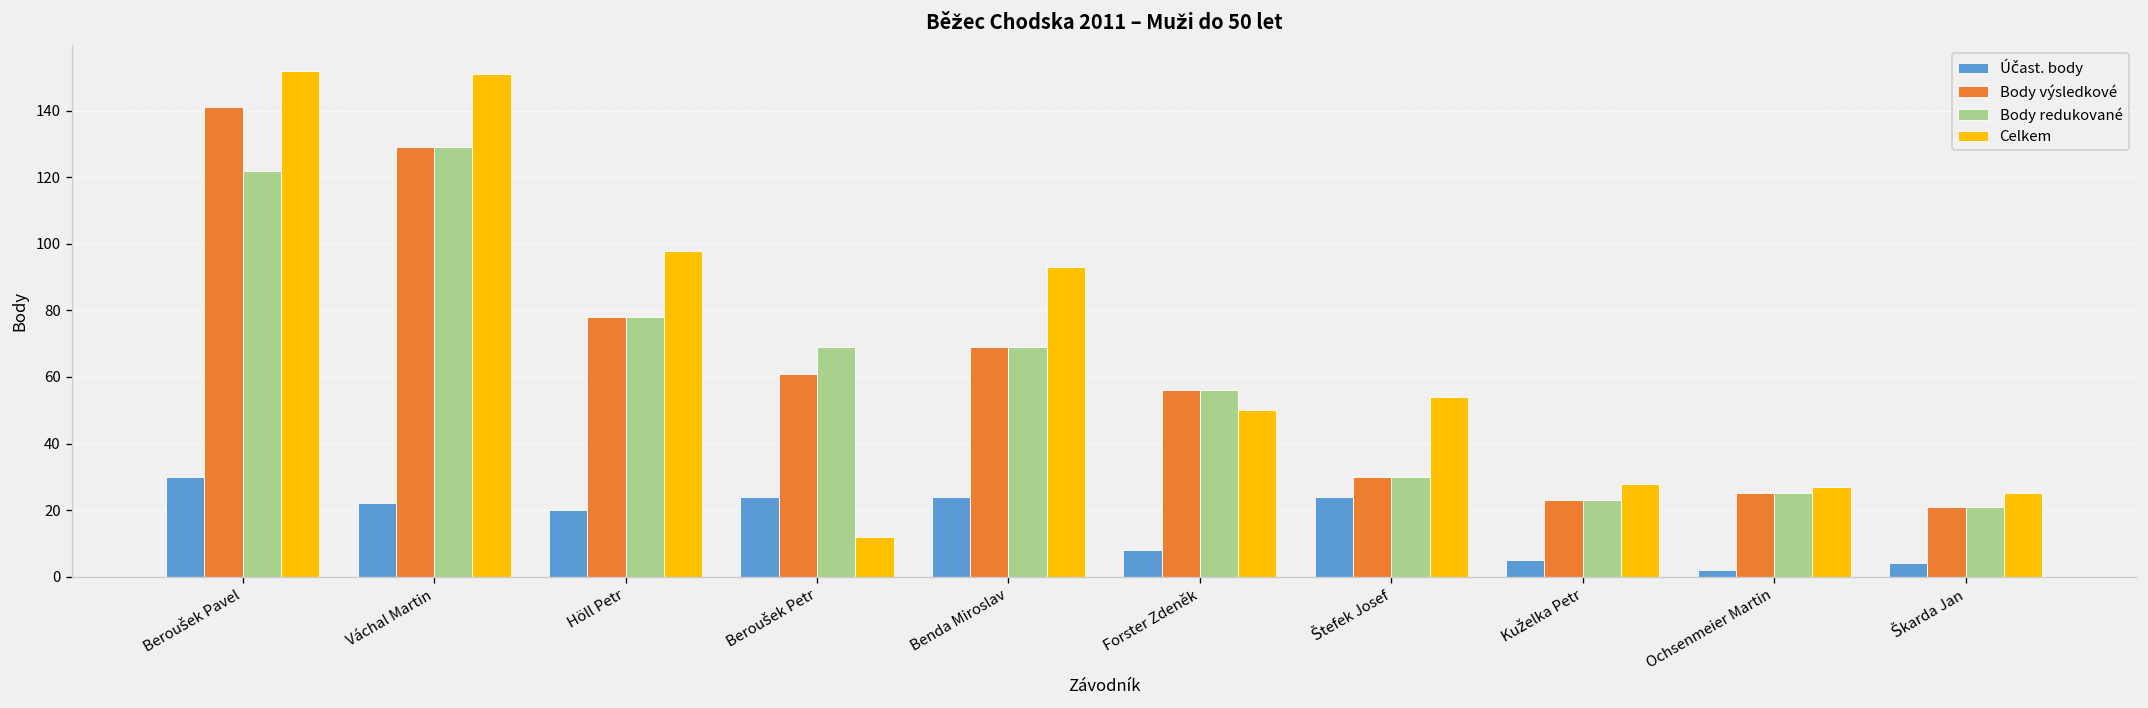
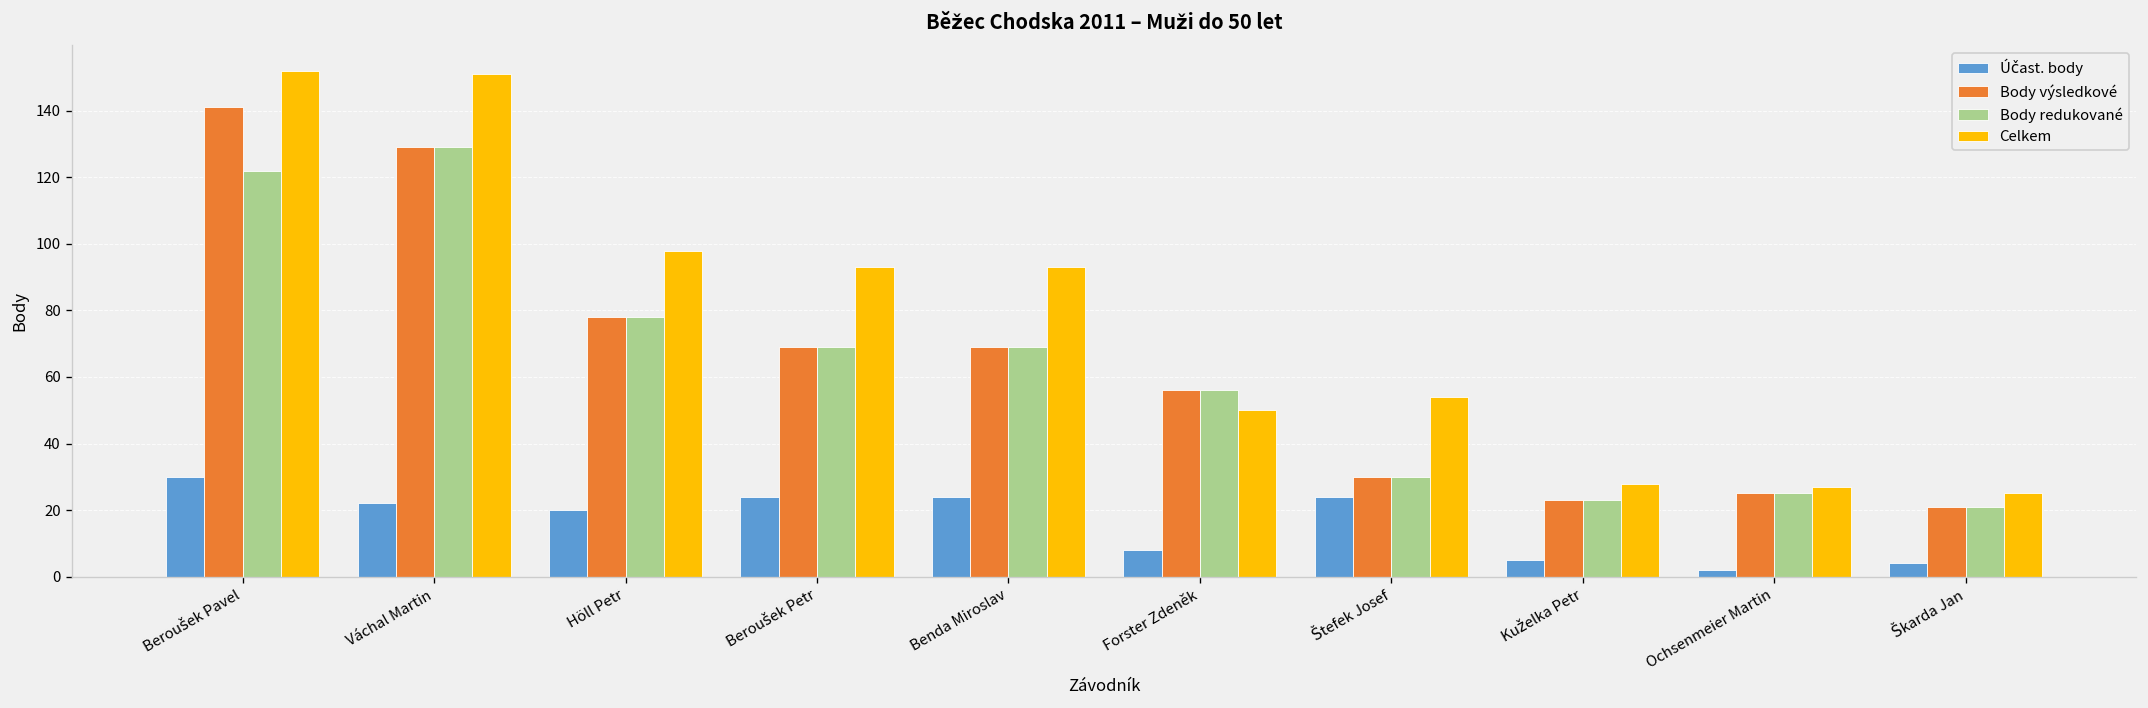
  {
    "Účast. body": {
      "Beroušek Pavel": 30,
      "Váchal Martin": 22,
      "Höll Petr": 20,
      "Beroušek Petr": 24,
      "Benda Miroslav": 24,
      "Forster Zdeněk": 8,
      "Štefek Josef": 24,
      "Kuželka Petr": 5,
      "Ochsenmeier Martin": 2,
      "Škarda Jan": 4
    },
    "Body výsledkové": {
      "Beroušek Pavel": 141,
      "Váchal Martin": 129,
      "Höll Petr": 78,
-     "Beroušek Petr": 61,
+     "Beroušek Petr": 69,
      "Benda Miroslav": 69,
      "Forster Zdeněk": 56,
      "Štefek Josef": 30,
      "Kuželka Petr": 23,
      "Ochsenmeier Martin": 25,
      "Škarda Jan": 21
    },
    "Body redukované": {
      "Beroušek Pavel": 122,
      "Váchal Martin": 129,
      "Höll Petr": 78,
      "Beroušek Petr": 69,
      "Benda Miroslav": 69,
      "Forster Zdeněk": 56,
      "Štefek Josef": 30,
      "Kuželka Petr": 23,
      "Ochsenmeier Martin": 25,
      "Škarda Jan": 21
    },
    "Celkem": {
      "Beroušek Pavel": 152,
      "Váchal Martin": 151,
      "Höll Petr": 98,
-     "Beroušek Petr": 12,
+     "Beroušek Petr": 93,
      "Benda Miroslav": 93,
      "Forster Zdeněk": 50,
      "Štefek Josef": 54,
      "Kuželka Petr": 28,
      "Ochsenmeier Martin": 27,
      "Škarda Jan": 25
    }
  }
